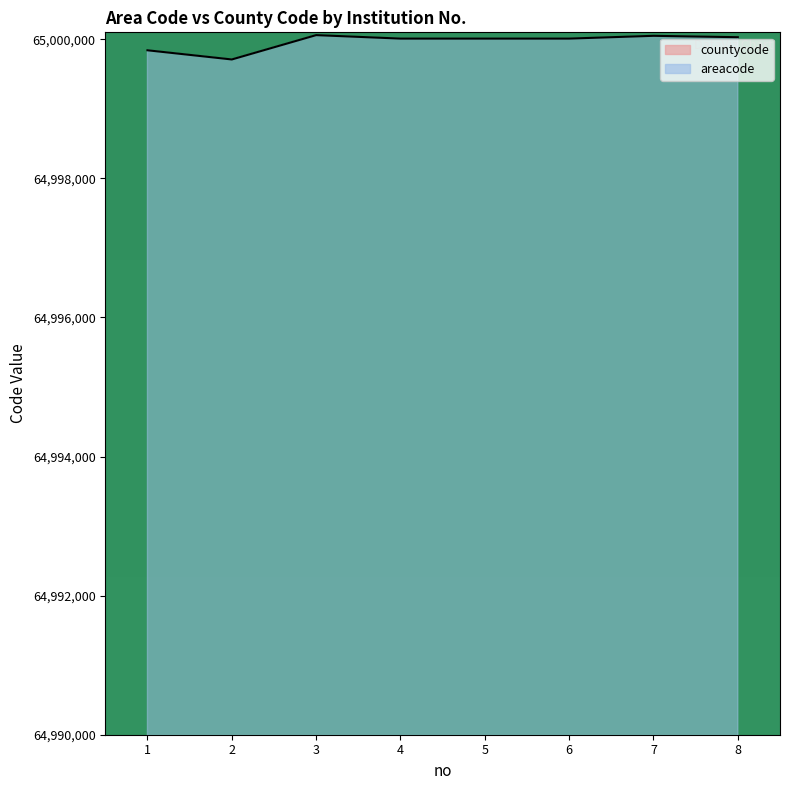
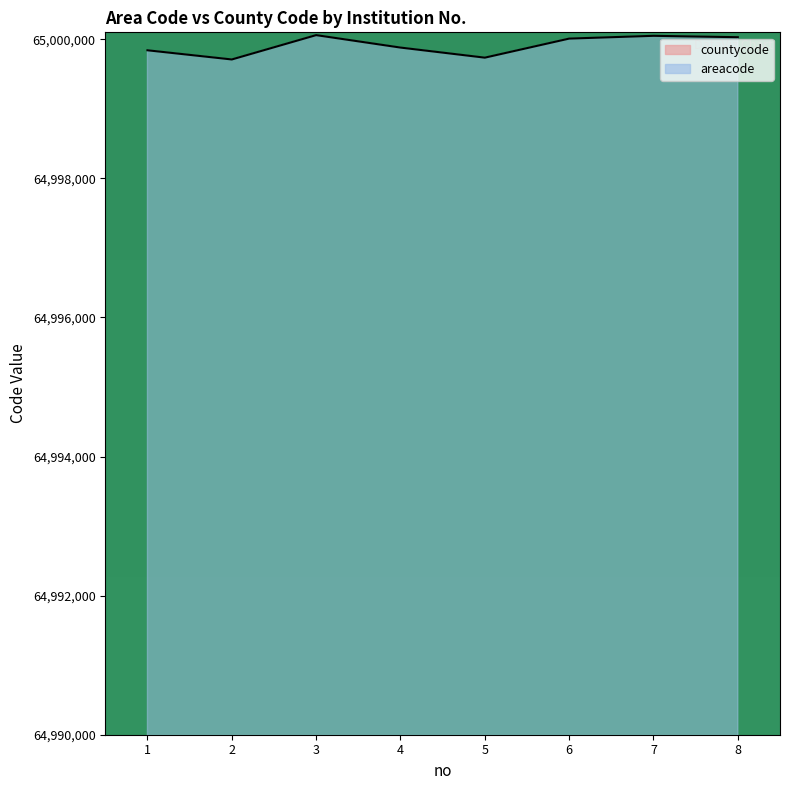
  {
    "areacode": {
      "1": "64,999,800",
      "2": "64,999,700",
      "3": "65,000,100",
-     "4": "65,000,000",
-     "5": "65,000,000",
+     "4": "64,999,900",
+     "5": "64,999,700",
      "6": "65,000,000",
      "7": "65,000,100",
      "8": "65,000,000"
    }
  }
